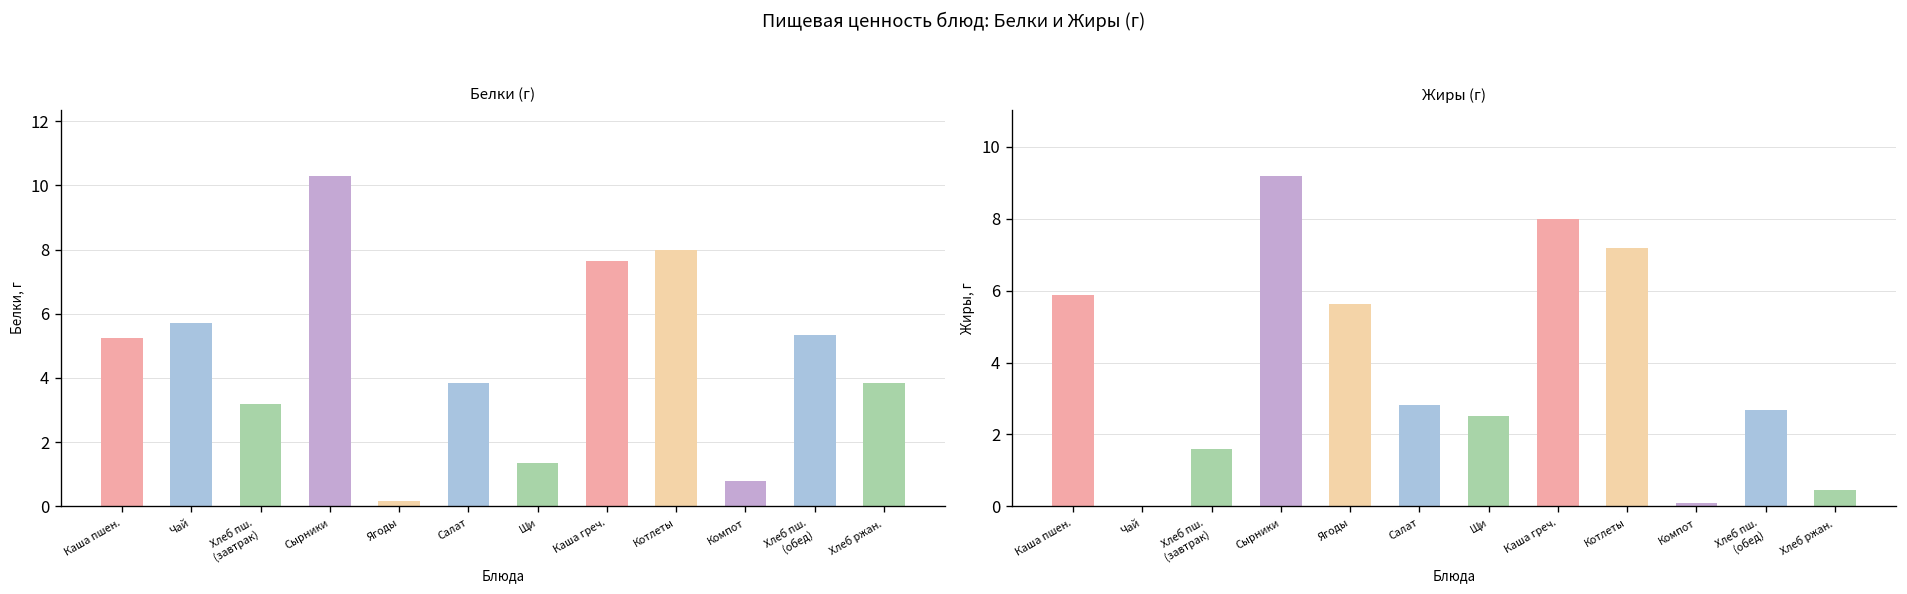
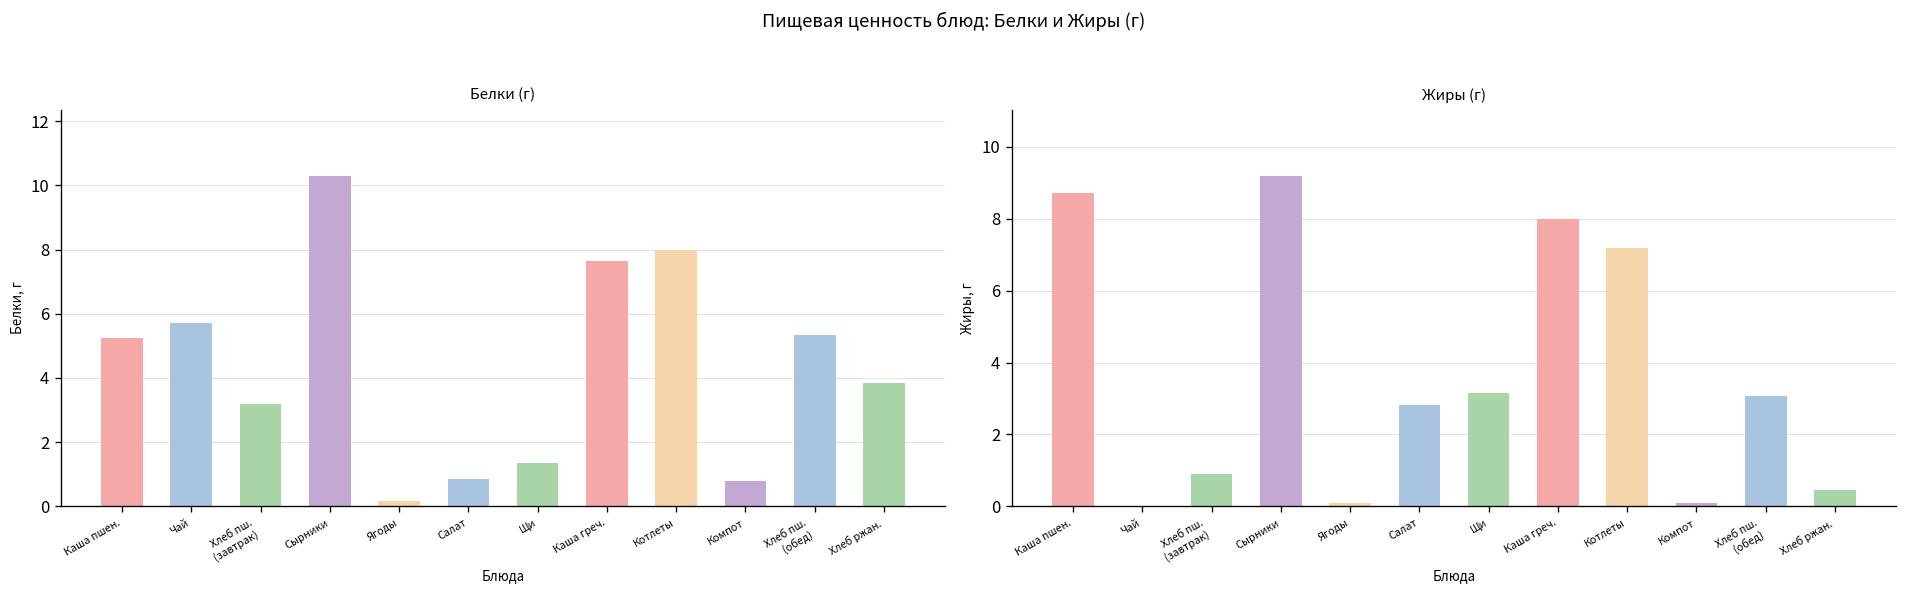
  {
    "Белки (г)": {
      "Каша пшен.": 5.2,
      "Чай": 5.7,
      "Хлеб пш. (завтрак)": 3.2,
      "Сырники": 10.3,
      "Ягоды": 0.2,
-     "Салат": 3.8,
+     "Салат": 0.8,
      "Щи": 1.3,
      "Каша греч.": 7.7,
      "Котлеты": 8.0,
      "Компот": 0.8,
      "Хлеб пш. (обед)": 5.3,
      "Хлеб ржан.": 3.9
    },
    "Жиры (г)": {
-     "Каша пшен.": 5.9,
+     "Каша пшен.": 8.7,
      "Чай": 0.0,
-     "Хлеб пш. (завтрак)": 1.6,
+     "Хлеб пш. (завтрак)": 0.9,
      "Сырники": 9.2,
-     "Ягоды": 5.6,
+     "Ягоды": 0.1,
      "Салат": 2.8,
-     "Щи": 2.5,
+     "Щи": 3.1,
      "Каша греч.": 8.0,
      "Котлеты": 7.2,
      "Компот": 0.1,
-     "Хлеб пш. (обед)": 2.7,
+     "Хлеб пш. (обед)": 3.1,
      "Хлеб ржан.": 0.4
    }
  }
